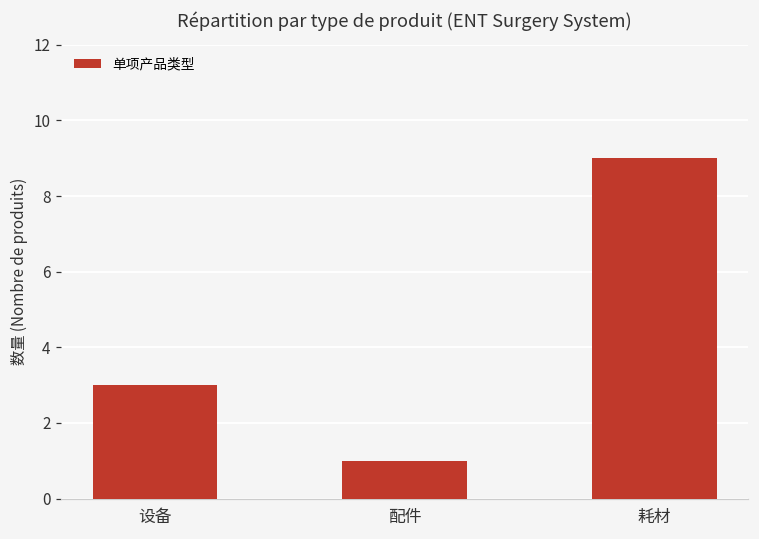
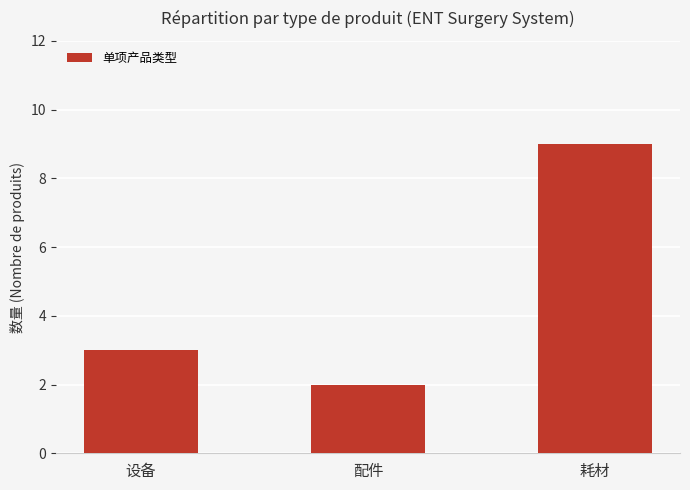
  {
    "设备": 3,
-   "配件": 1,
+   "配件": 2,
    "耗材": 9
  }
